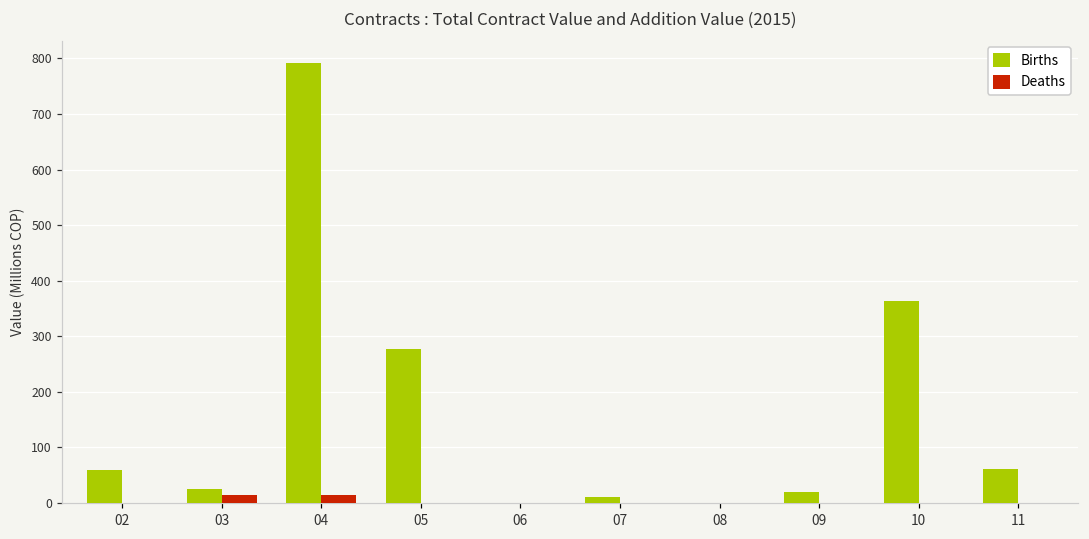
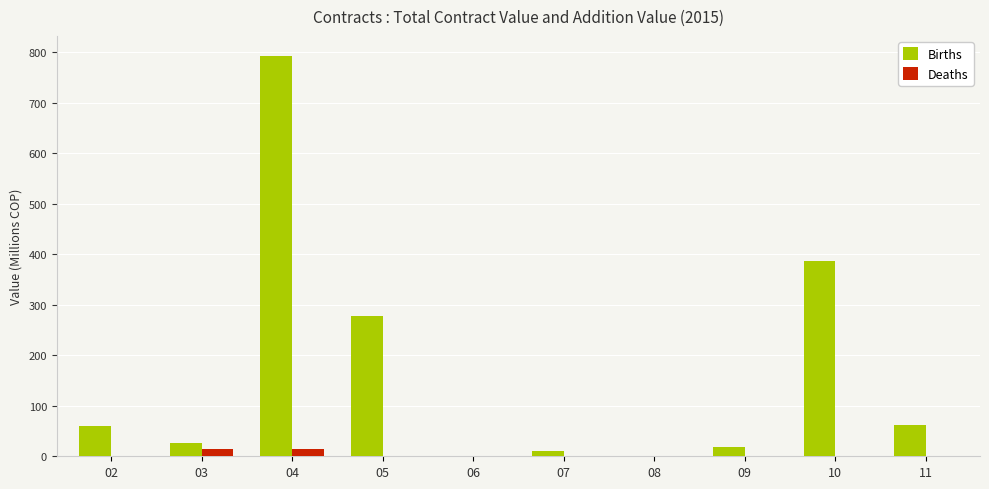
  {
    "Births": {
      "02": 60,
      "03": 30,
      "04": 790,
      "05": 280,
      "06": 0,
      "07": 10,
      "08": 0,
      "09": 20,
-     "10": 360,
+     "10": 390,
      "11": 60
    },
    "Deaths": {
      "02": 0,
      "03": 20,
      "04": 20,
      "05": 0,
      "06": 0,
      "07": 0,
      "08": 0,
      "09": 0,
      "10": 0,
      "11": 0
    }
  }
